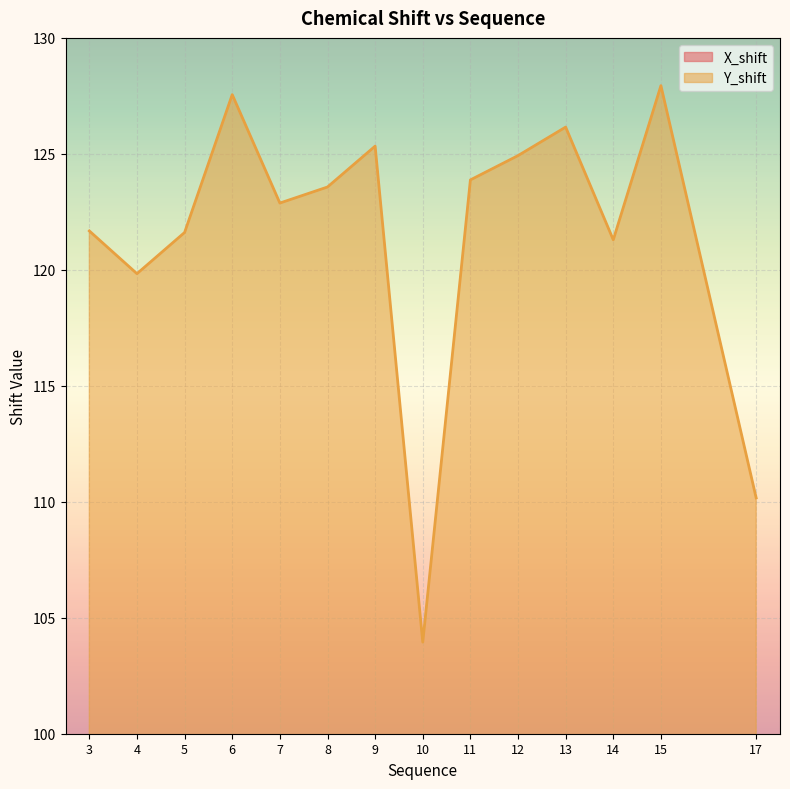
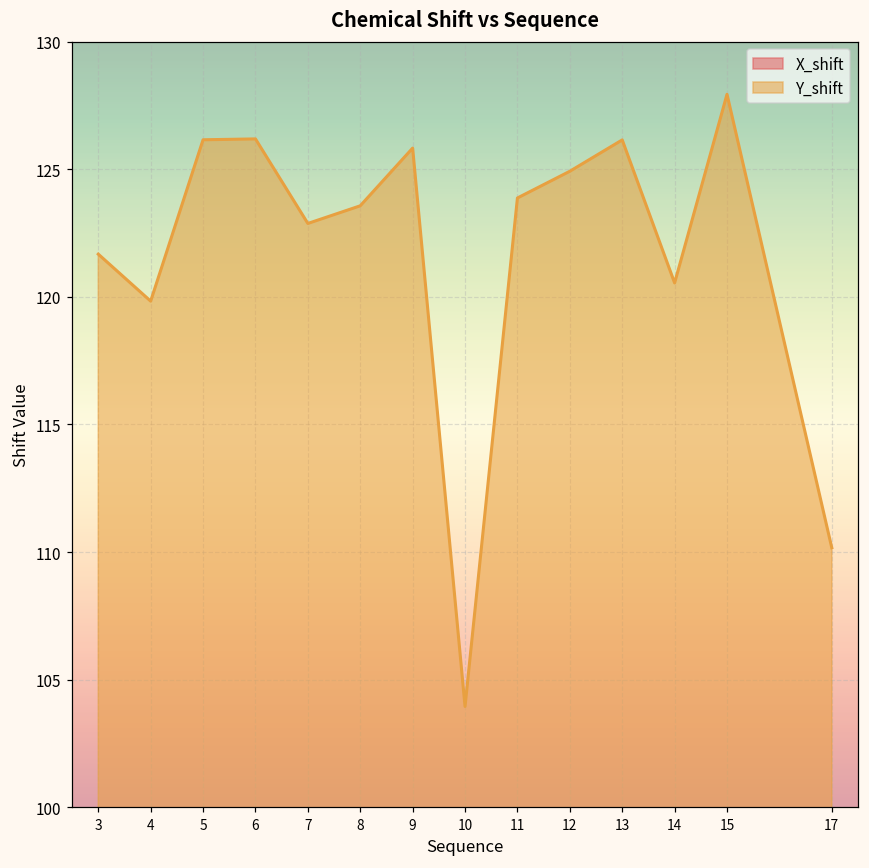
  {
    "Y_shift": {
      "3": 121.7,
      "4": 119.8,
-     "5": 121.6,
-     "6": 127.6,
+     "5": 126.2,
+     "6": 126.2,
      "7": 122.9,
      "8": 123.6,
-     "9": 125.3,
+     "9": 125.8,
      "10": 103.9,
      "11": 123.9,
      "12": 124.9,
      "13": 126.2,
-     "14": 121.3,
+     "14": 120.5,
      "15": 127.9,
      "17": 110.2
    }
  }
